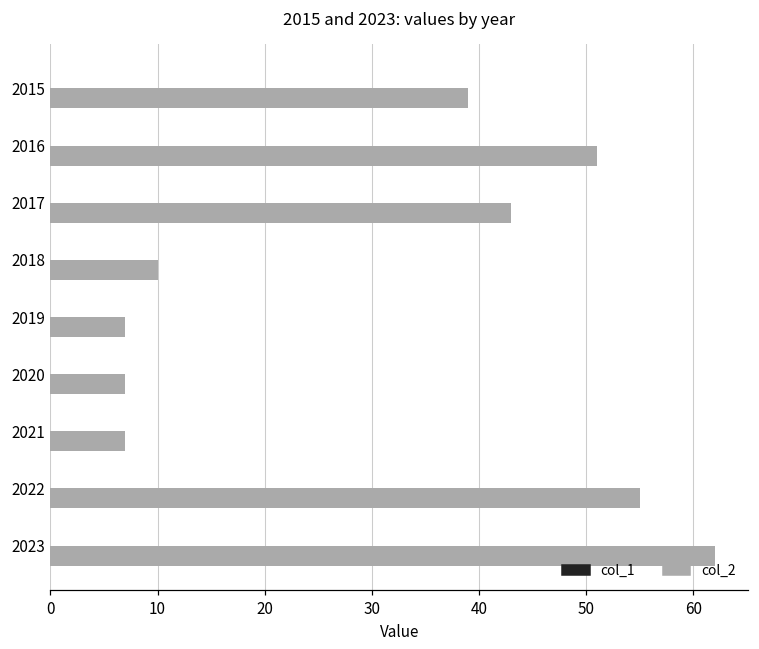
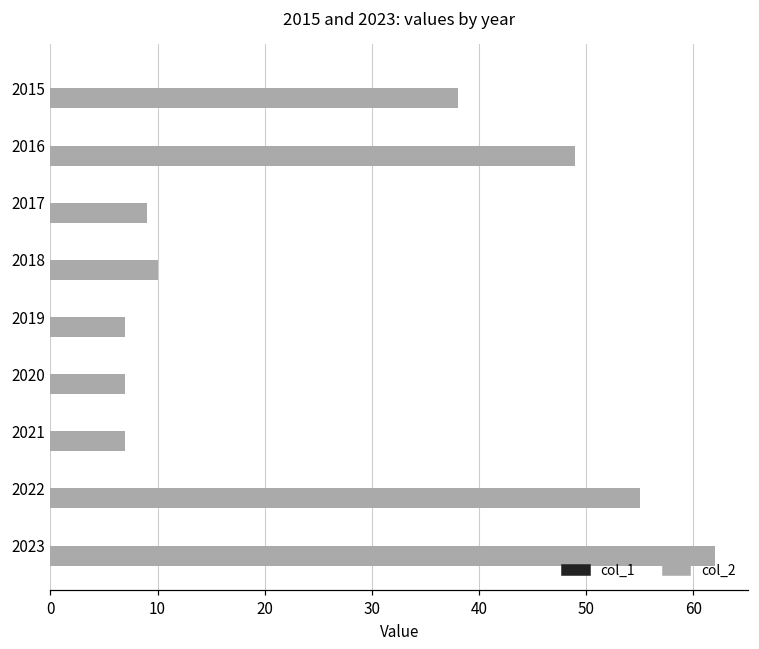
  {
    "col_1": {
      "2015": 0,
      "2016": 0,
      "2017": 0,
      "2018": 0,
      "2019": 0,
      "2020": 0,
      "2021": 0,
      "2022": 0,
      "2023": 0
    },
    "col_2": {
-     "2015": 39,
-     "2016": 51,
-     "2017": 43,
+     "2015": 38,
+     "2016": 49,
+     "2017": 9,
      "2018": 10,
      "2019": 7,
      "2020": 7,
      "2021": 7,
      "2022": 55,
      "2023": 62
    }
  }
